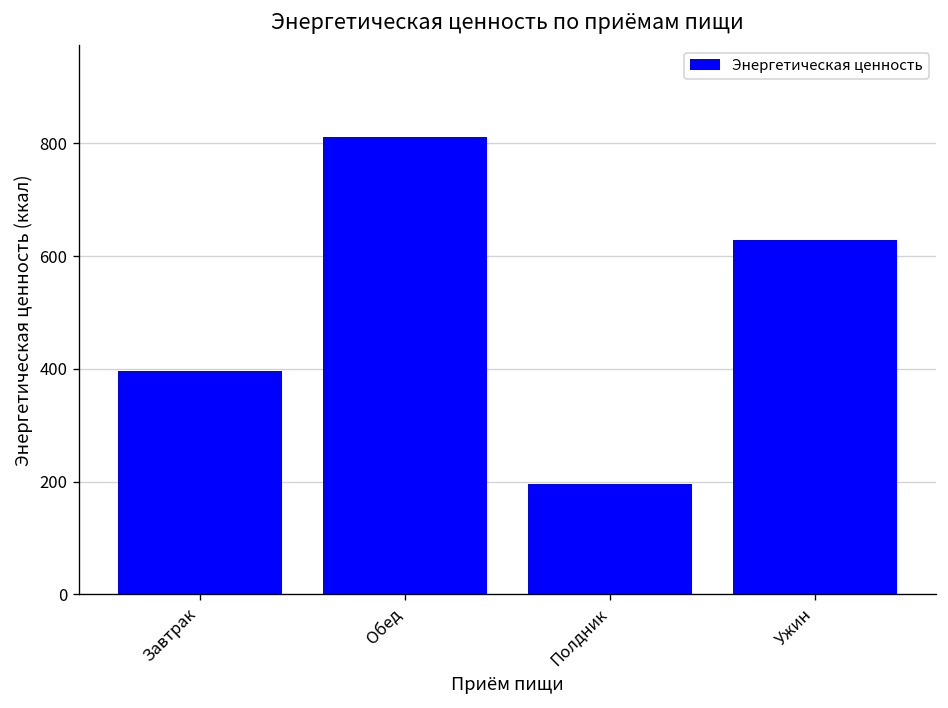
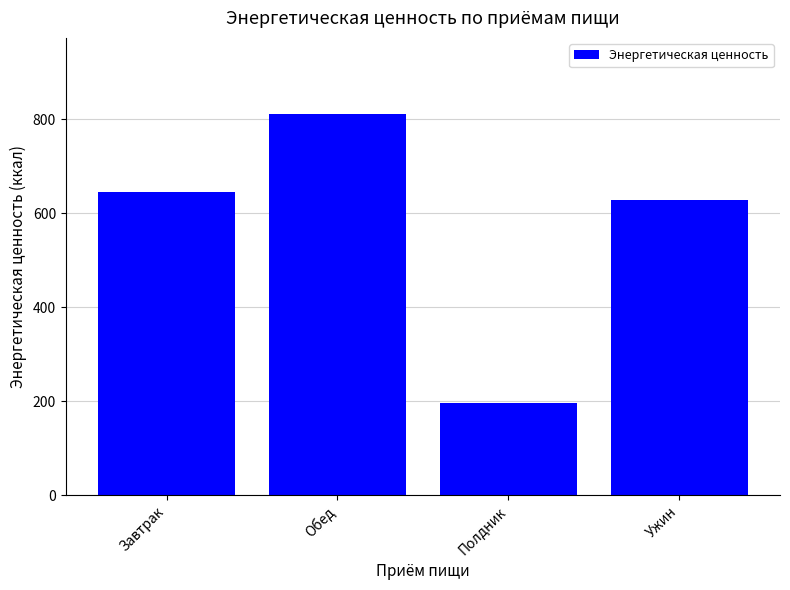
  {
-   "Завтрак": 400,
+   "Завтрак": 650,
    "Обед": 810,
    "Полдник": 200,
    "Ужин": 630
  }
